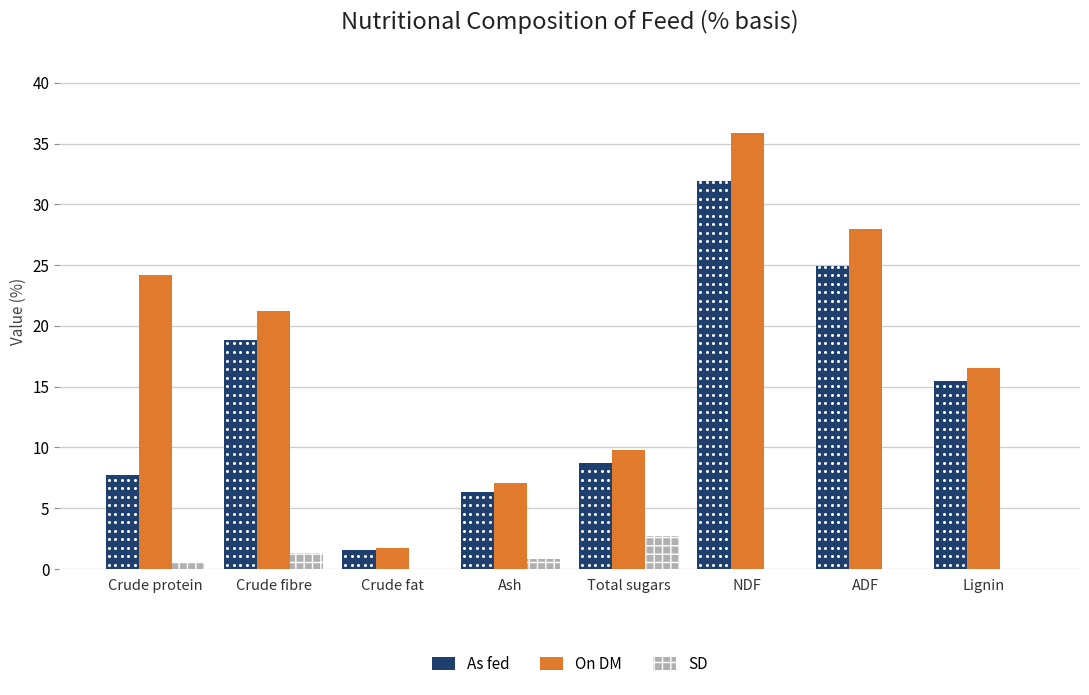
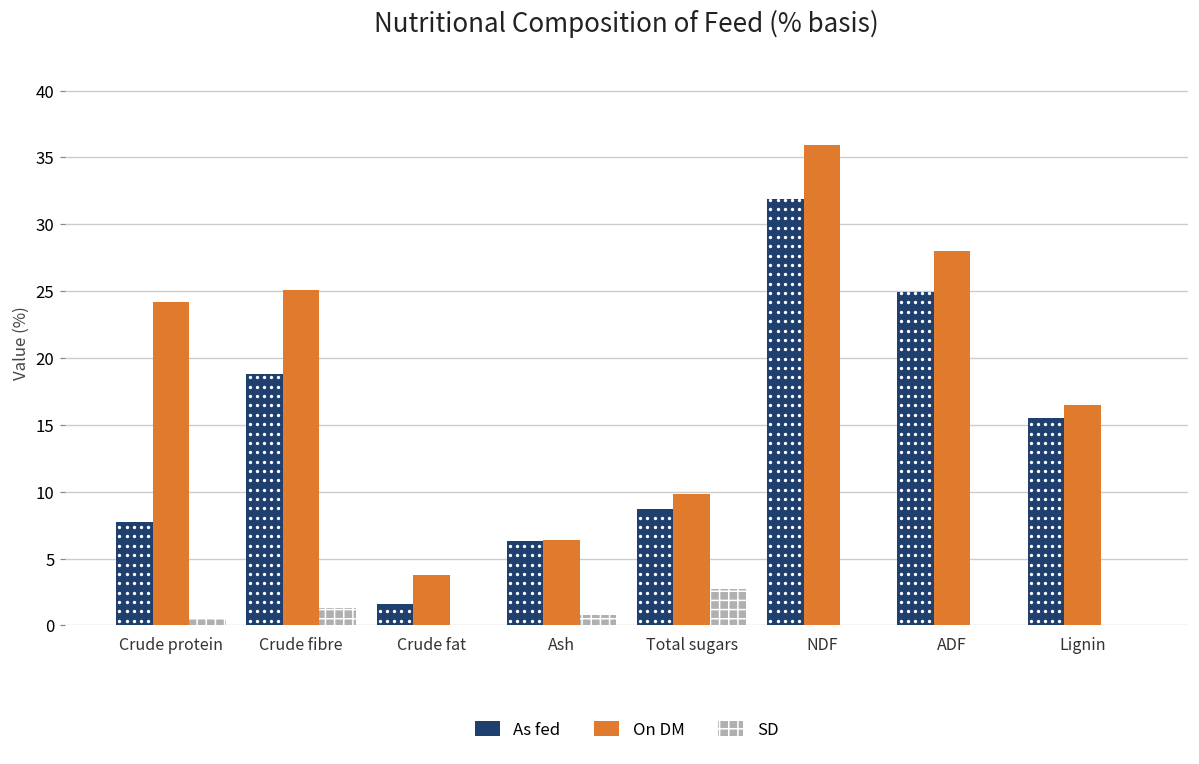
  {
    "As fed": {
      "Crude protein": 7.7,
      "Crude fibre": 18.8,
      "Crude fat": 1.6,
      "Ash": 6.3,
      "Total sugars": 8.7,
      "NDF": 31.9,
      "ADF": 24.9,
      "Lignin": 15.5
    },
    "On DM": {
      "Crude protein": 24.2,
-     "Crude fibre": 21.2,
-     "Crude fat": 1.7,
-     "Ash": 7.1,
+     "Crude fibre": 25.1,
+     "Crude fat": 3.8,
+     "Ash": 6.4,
      "Total sugars": 9.8,
      "NDF": 35.9,
      "ADF": 28.0,
      "Lignin": 16.5
    },
    "SD": {
      "Crude protein": 0.5,
      "Crude fibre": 1.3,
      "Crude fat": 0.0,
      "Ash": 0.8,
      "Total sugars": 2.7,
      "NDF": 0.0,
      "ADF": 0.0,
      "Lignin": 0.0
    }
  }
